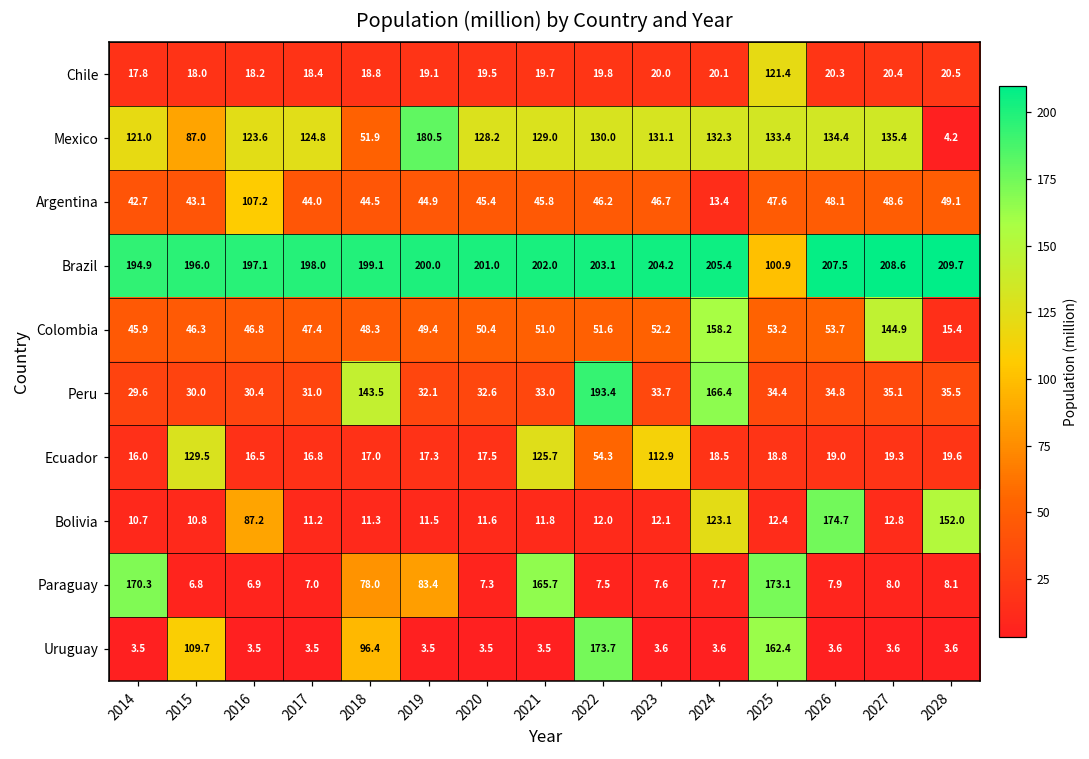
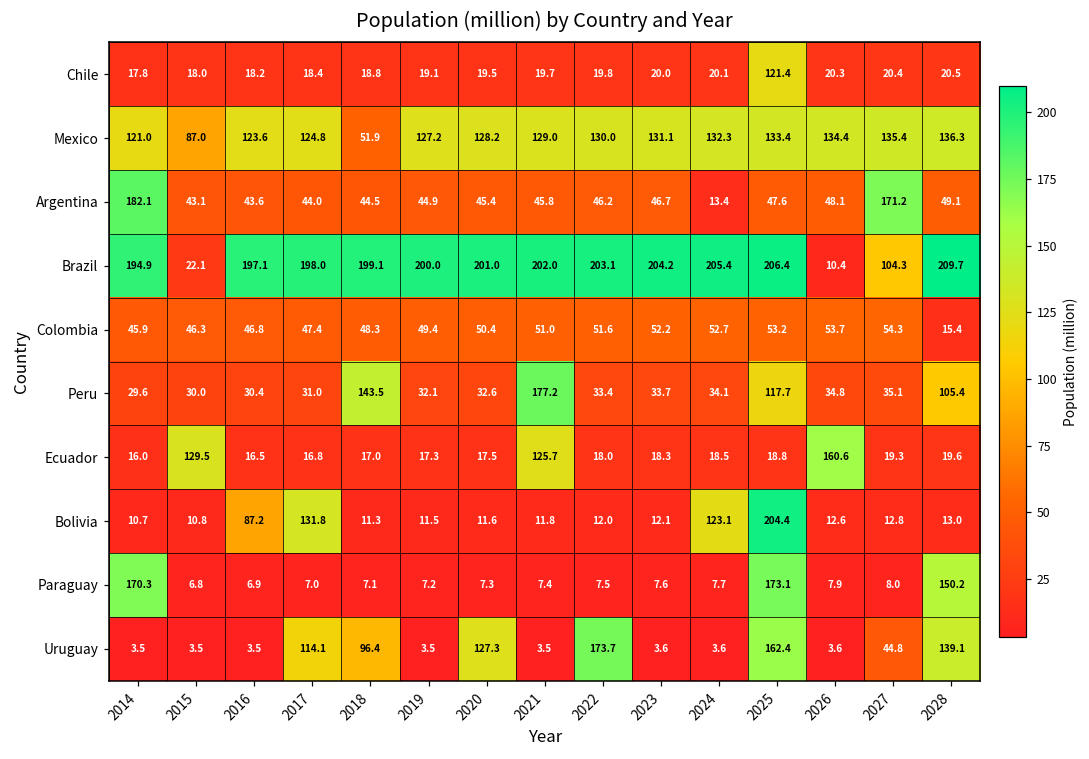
  {
    "Chile": {
      "2014": 17.8,
      "2015": 18.0,
      "2016": 18.2,
      "2017": 18.4,
      "2018": 18.8,
      "2019": 19.1,
      "2020": 19.5,
      "2021": 19.7,
      "2022": 19.8,
      "2023": 20.0,
      "2024": 20.1,
      "2025": 121.4,
      "2026": 20.3,
      "2027": 20.4,
      "2028": 20.5
    },
    "Mexico": {
      "2014": 121.0,
      "2015": 87.0,
      "2016": 123.6,
      "2017": 124.8,
      "2018": 51.9,
-     "2019": 180.5,
+     "2019": 127.2,
      "2020": 128.2,
      "2021": 129.0,
      "2022": 130.0,
      "2023": 131.1,
      "2024": 132.3,
      "2025": 133.4,
      "2026": 134.4,
      "2027": 135.4,
-     "2028": 4.2
+     "2028": 136.3
    },
    "Argentina": {
-     "2014": 42.7,
+     "2014": 182.1,
      "2015": 43.1,
-     "2016": 107.2,
+     "2016": 43.6,
      "2017": 44.0,
      "2018": 44.5,
      "2019": 44.9,
      "2020": 45.4,
      "2021": 45.8,
      "2022": 46.2,
      "2023": 46.7,
      "2024": 13.4,
      "2025": 47.6,
      "2026": 48.1,
-     "2027": 48.6,
+     "2027": 171.2,
      "2028": 49.1
    },
    "Brazil": {
      "2014": 194.9,
-     "2015": 196.0,
+     "2015": 22.1,
      "2016": 197.1,
      "2017": 198.0,
      "2018": 199.1,
      "2019": 200.0,
      "2020": 201.0,
      "2021": 202.0,
      "2022": 203.1,
      "2023": 204.2,
      "2024": 205.4,
-     "2025": 100.9,
-     "2026": 207.5,
-     "2027": 208.6,
+     "2025": 206.4,
+     "2026": 10.4,
+     "2027": 104.3,
      "2028": 209.7
    },
    "Colombia": {
      "2014": 45.9,
      "2015": 46.3,
      "2016": 46.8,
      "2017": 47.4,
      "2018": 48.3,
      "2019": 49.4,
      "2020": 50.4,
      "2021": 51.0,
      "2022": 51.6,
      "2023": 52.2,
-     "2024": 158.2,
+     "2024": 52.7,
      "2025": 53.2,
      "2026": 53.7,
-     "2027": 144.9,
+     "2027": 54.3,
      "2028": 15.4
    },
    "Peru": {
      "2014": 29.6,
      "2015": 30.0,
      "2016": 30.4,
      "2017": 31.0,
      "2018": 143.5,
      "2019": 32.1,
      "2020": 32.6,
-     "2021": 33.0,
-     "2022": 193.4,
+     "2021": 177.2,
+     "2022": 33.4,
      "2023": 33.7,
-     "2024": 166.4,
-     "2025": 34.4,
+     "2024": 34.1,
+     "2025": 117.7,
      "2026": 34.8,
      "2027": 35.1,
-     "2028": 35.5
+     "2028": 105.4
    },
    "Ecuador": {
      "2014": 16.0,
      "2015": 129.5,
      "2016": 16.5,
      "2017": 16.8,
      "2018": 17.0,
      "2019": 17.3,
      "2020": 17.5,
      "2021": 125.7,
-     "2022": 54.3,
-     "2023": 112.9,
+     "2022": 18.0,
+     "2023": 18.3,
      "2024": 18.5,
      "2025": 18.8,
-     "2026": 19.0,
+     "2026": 160.6,
      "2027": 19.3,
      "2028": 19.6
    },
    "Bolivia": {
      "2014": 10.7,
      "2015": 10.8,
      "2016": 87.2,
-     "2017": 11.2,
+     "2017": 131.8,
      "2018": 11.3,
      "2019": 11.5,
      "2020": 11.6,
      "2021": 11.8,
      "2022": 12.0,
      "2023": 12.1,
      "2024": 123.1,
-     "2025": 12.4,
-     "2026": 174.7,
+     "2025": 204.4,
+     "2026": 12.6,
      "2027": 12.8,
-     "2028": 152.0
+     "2028": 13.0
    },
    "Paraguay": {
      "2014": 170.3,
      "2015": 6.8,
      "2016": 6.9,
      "2017": 7.0,
-     "2018": 78.0,
-     "2019": 83.4,
+     "2018": 7.1,
+     "2019": 7.2,
      "2020": 7.3,
-     "2021": 165.7,
+     "2021": 7.4,
      "2022": 7.5,
      "2023": 7.6,
      "2024": 7.7,
      "2025": 173.1,
      "2026": 7.9,
      "2027": 8.0,
-     "2028": 8.1
+     "2028": 150.2
    },
    "Uruguay": {
      "2014": 3.5,
-     "2015": 109.7,
+     "2015": 3.5,
      "2016": 3.5,
-     "2017": 3.5,
+     "2017": 114.1,
      "2018": 96.4,
      "2019": 3.5,
-     "2020": 3.5,
+     "2020": 127.3,
      "2021": 3.5,
      "2022": 173.7,
      "2023": 3.6,
      "2024": 3.6,
      "2025": 162.4,
      "2026": 3.6,
-     "2027": 3.6,
-     "2028": 3.6
+     "2027": 44.8,
+     "2028": 139.1
    }
  }
